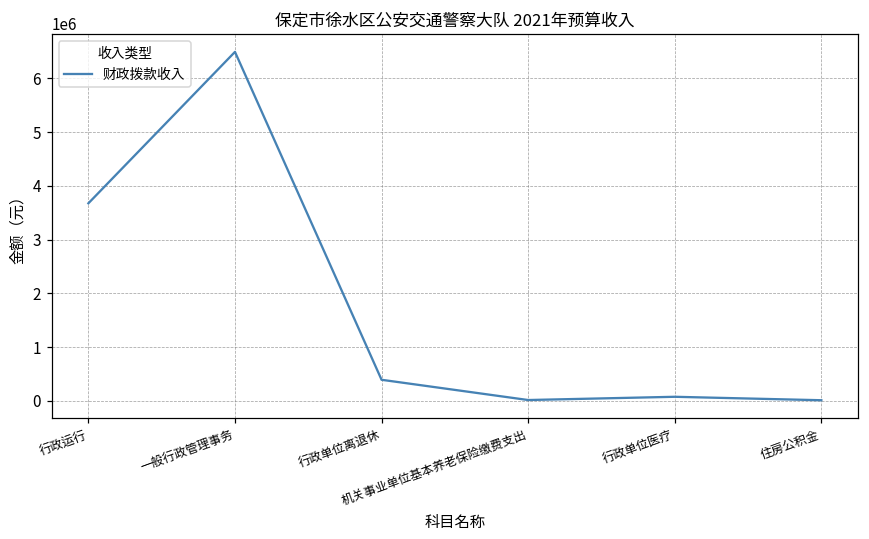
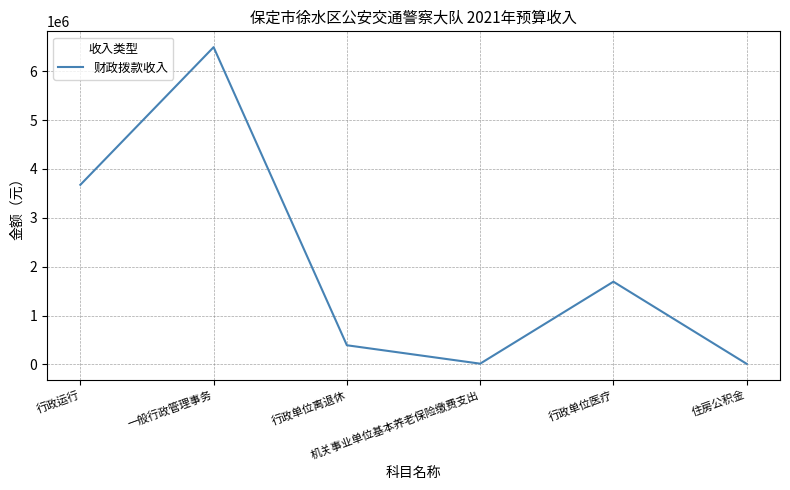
  {
    "行政运行": 3700000,
    "一般行政管理事务": 6500000,
    "行政单位离退休": 400000,
    "机关事业单位基本养老保险缴费支出": 0,
-   "行政单位医疗": 100000,
+   "行政单位医疗": 1700000,
    "住房公积金": 0
  }
